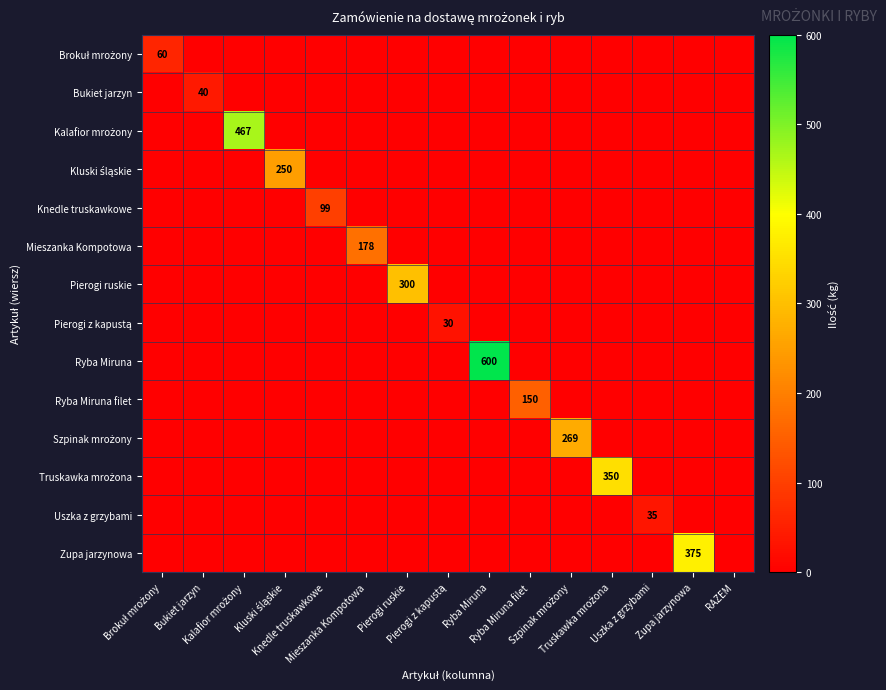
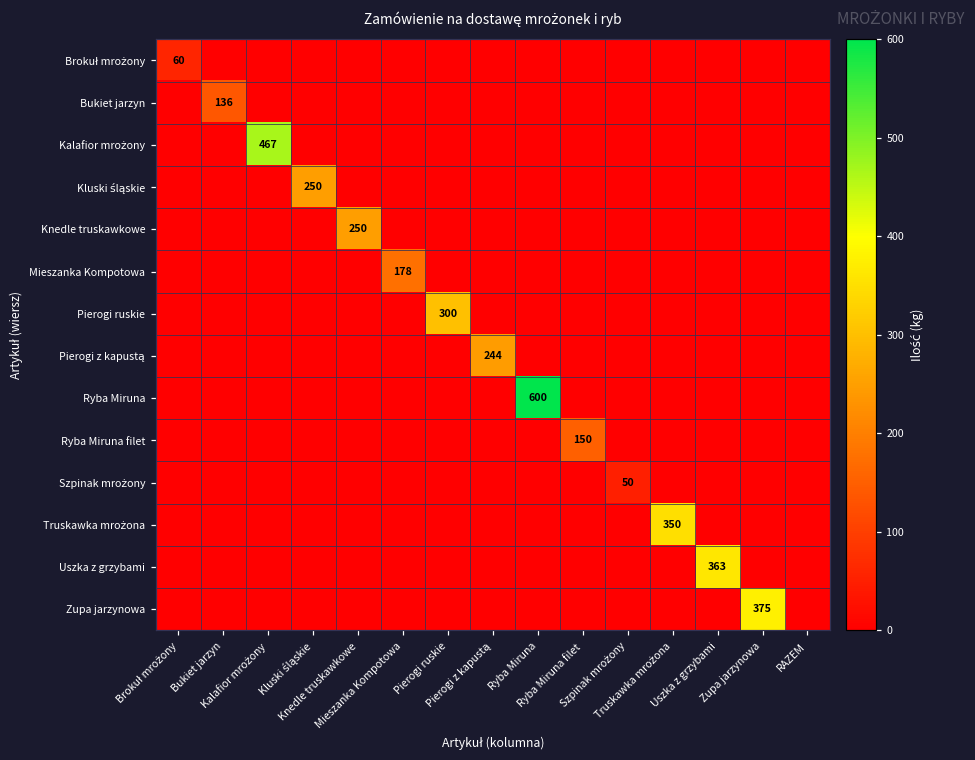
  {
    "Brokuł mrożony": {
      "Brokuł mrożony": 60
    },
    "Bukiet jarzyn": {
-     "Bukiet jarzyn": 40
+     "Bukiet jarzyn": 136
    },
    "Kalafior mrożony": {
      "Kalafior mrożony": 467
    },
    "Kluski śląskie": {
      "Kluski śląskie": 250
    },
    "Knedle truskawkowe": {
-     "Knedle truskawkowe": 99
+     "Knedle truskawkowe": 250
    },
    "Mieszanka Kompotowa": {
      "Mieszanka Kompotowa": 178
    },
    "Pierogi ruskie": {
      "Pierogi ruskie": 300
    },
    "Pierogi z kapustą": {
-     "Pierogi z kapustą": 30
+     "Pierogi z kapustą": 244
    },
    "Ryba Miruna": {
      "Ryba Miruna": 600
    },
    "Ryba Miruna filet": {
      "Ryba Miruna filet": 150
    },
    "Szpinak mrożony": {
-     "Szpinak mrożony": 269
+     "Szpinak mrożony": 50
    },
    "Truskawka mrożona": {
      "Truskawka mrożona": 350
    },
    "Uszka z grzybami": {
-     "Uszka z grzybami": 35
+     "Uszka z grzybami": 363
    },
    "Zupa jarzynowa": {
      "Zupa jarzynowa": 375
    }
  }
